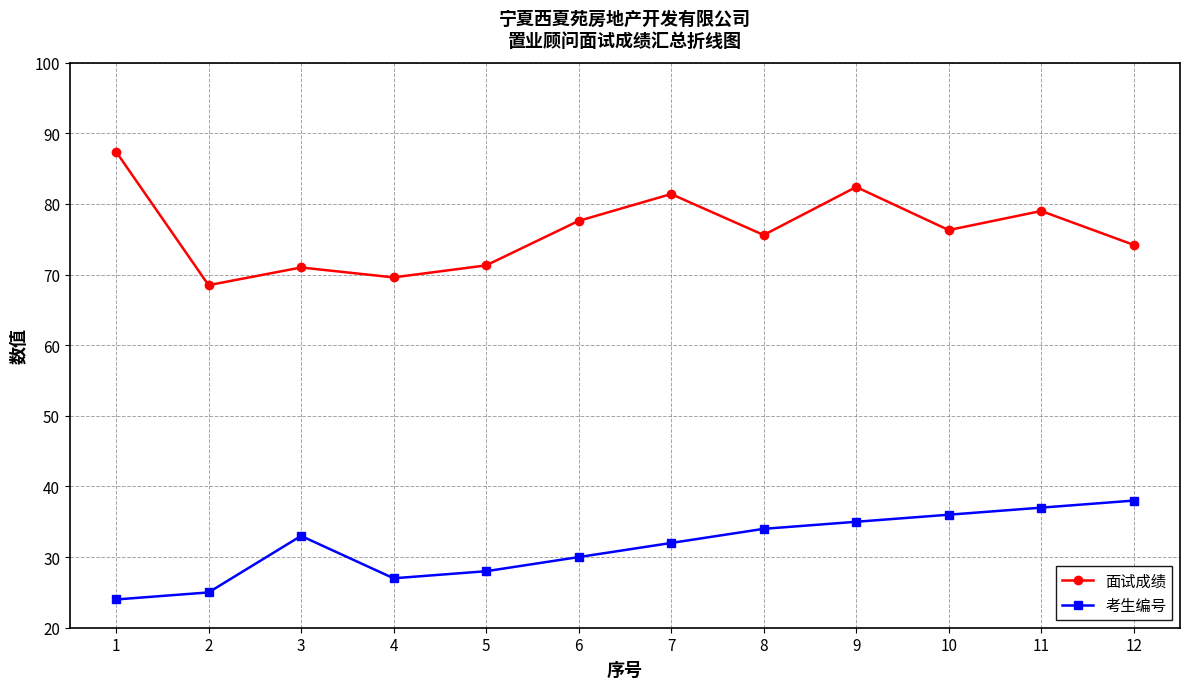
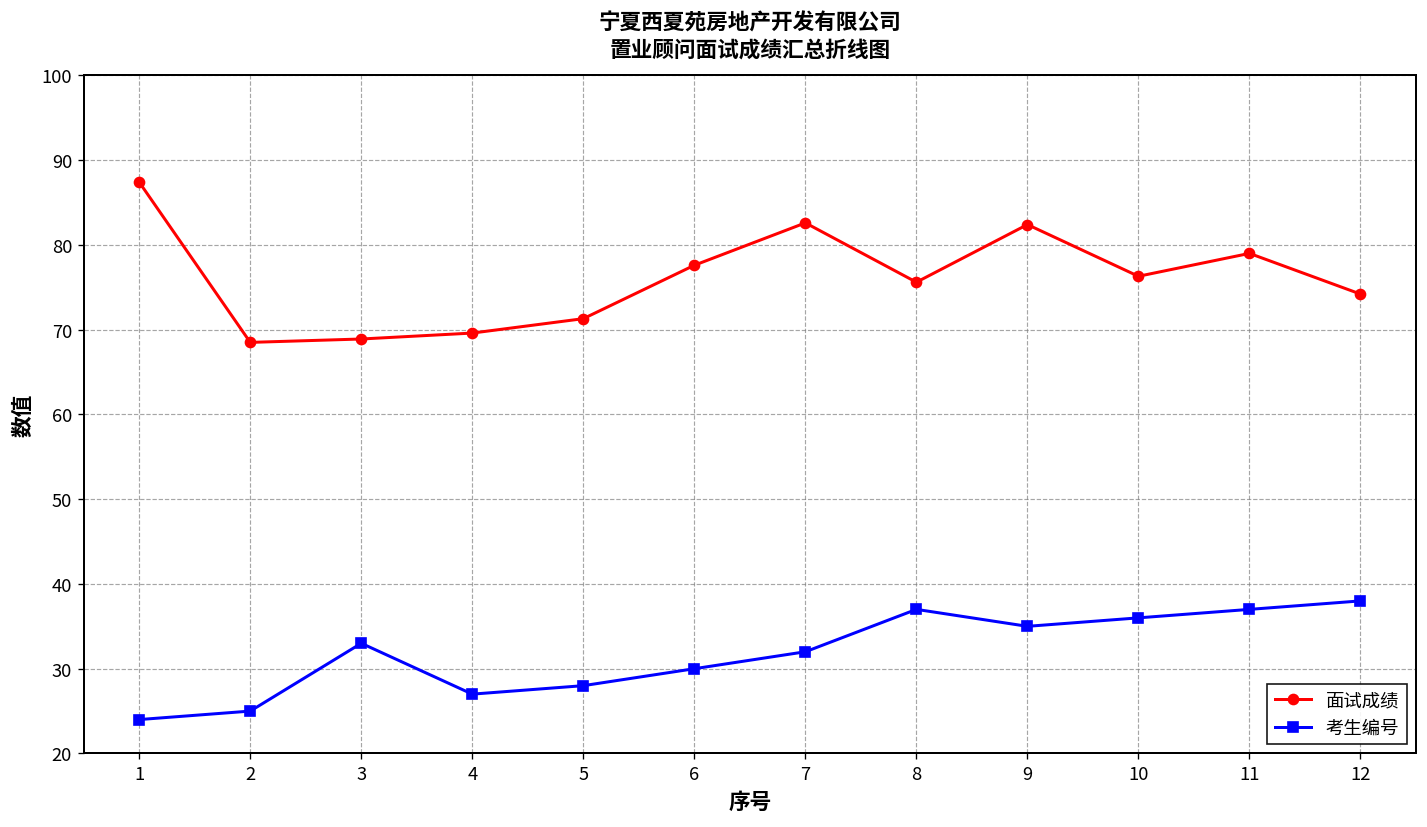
  {
    "面试成绩": {
      "1": 87,
      "2": 69,
-     "3": 71,
+     "3": 69,
      "4": 70,
      "5": 71,
      "6": 78,
-     "7": 81,
+     "7": 83,
      "8": 76,
      "9": 82,
      "10": 76,
      "11": 79,
      "12": 74
    },
    "考生编号": {
      "1": 24,
      "2": 25,
      "3": 33,
      "4": 27,
      "5": 28,
      "6": 30,
      "7": 32,
-     "8": 34,
+     "8": 37,
      "9": 35,
      "10": 36,
      "11": 37,
      "12": 38
    }
  }
